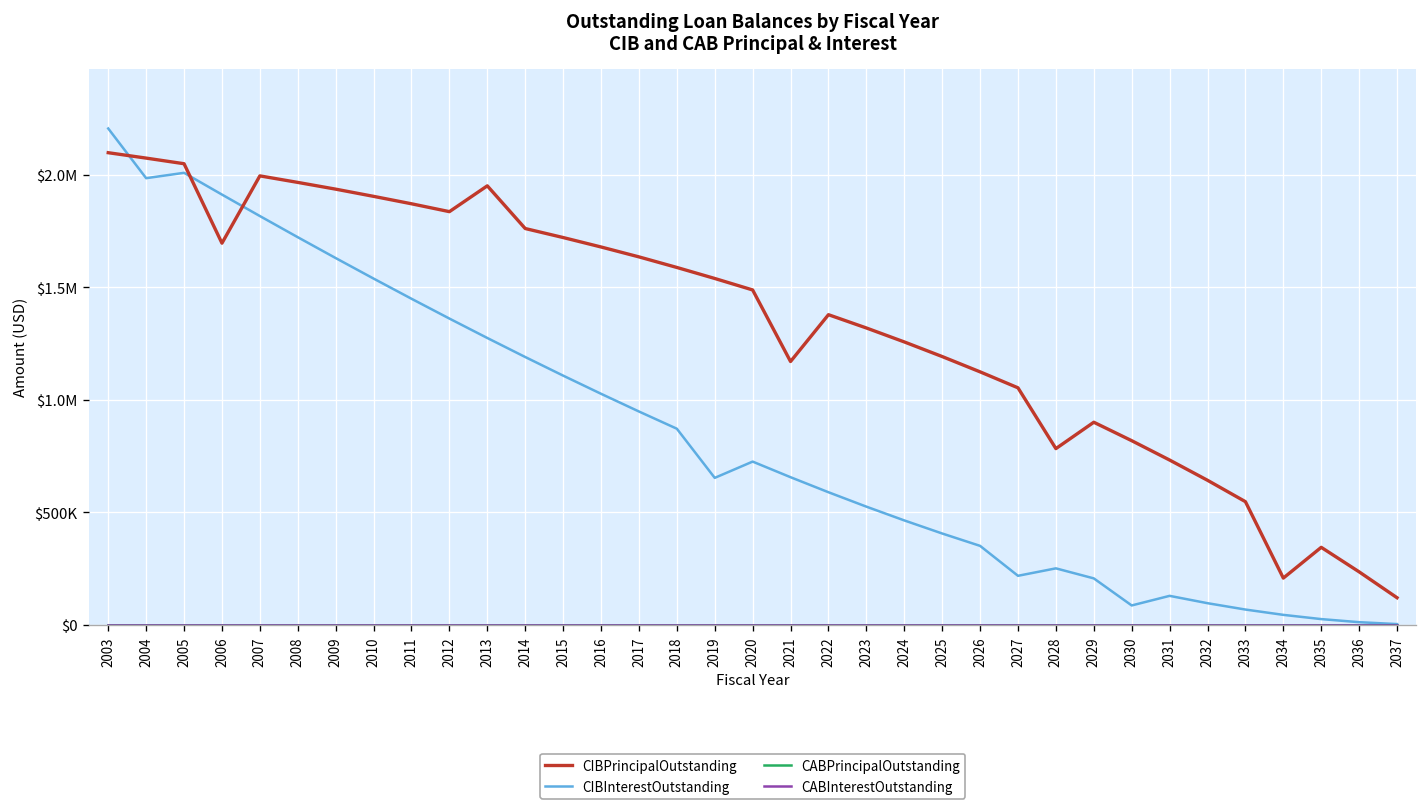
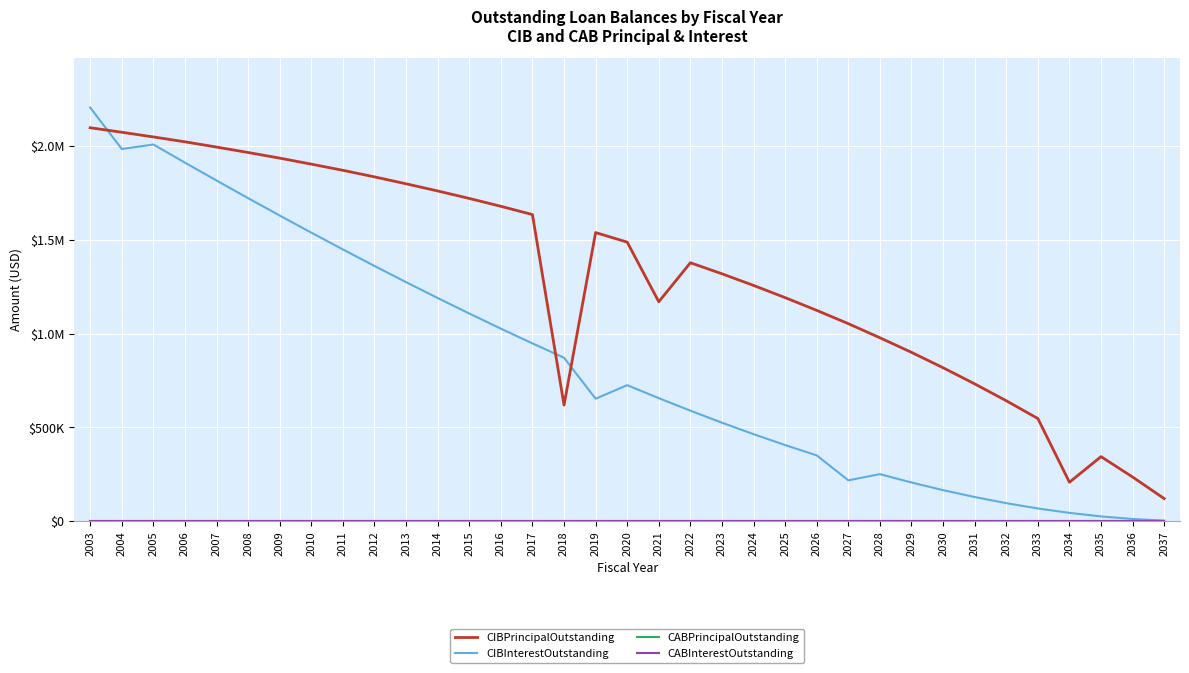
  {
    "CIBPrincipalOutstanding": {
      "2003": "$2100000",
      "2004": "$2070000",
      "2005": "$2050000",
-     "2006": "$1700000",
+     "2006": "$2020000",
      "2007": "$2000000",
      "2008": "$1970000",
      "2009": "$1940000",
      "2010": "$1900000",
      "2011": "$1870000",
      "2012": "$1840000",
-     "2013": "$1950000",
+     "2013": "$1800000",
      "2014": "$1760000",
      "2015": "$1720000",
      "2016": "$1680000",
      "2017": "$1640000",
-     "2018": "$1590000",
+     "2018": "$620000",
      "2019": "$1540000",
      "2020": "$1490000",
      "2021": "$1170000",
      "2022": "$1380000",
      "2023": "$1320000",
      "2024": "$1260000",
      "2025": "$1190000",
      "2026": "$1120000",
      "2027": "$1050000",
-     "2028": "$780000",
+     "2028": "$980000",
      "2029": "$900000",
      "2030": "$820000",
      "2031": "$730000",
      "2032": "$640000",
      "2033": "$550000",
      "2034": "$210000",
      "2035": "$340000",
      "2036": "$240000",
      "2037": "$120000"
    },
    "CIBInterestOutstanding": {
      "2003": "$2210000",
      "2004": "$1980000",
      "2005": "$2010000",
      "2006": "$1910000",
      "2007": "$1820000",
      "2008": "$1720000",
      "2009": "$1630000",
      "2010": "$1540000",
      "2011": "$1450000",
      "2012": "$1360000",
      "2013": "$1270000",
      "2014": "$1190000",
      "2015": "$1110000",
      "2016": "$1030000",
      "2017": "$950000",
      "2018": "$870000",
      "2019": "$650000",
      "2020": "$730000",
      "2021": "$660000",
      "2022": "$590000",
      "2023": "$520000",
      "2024": "$460000",
      "2025": "$410000",
      "2026": "$350000",
      "2027": "$220000",
      "2028": "$250000",
      "2029": "$210000",
-     "2030": "$90000",
+     "2030": "$170000",
      "2031": "$130000",
      "2032": "$100000",
      "2033": "$70000",
      "2034": "$40000",
      "2035": "$30000"
    },
    "CABInterestOutstanding": {
      "2003": "$0",
      "2004": "$0",
      "2005": "$0",
      "2006": "$0",
      "2007": "$0",
      "2008": "$0",
      "2009": "$0",
      "2010": "$0",
      "2011": "$0",
      "2012": "$0",
      "2013": "$0",
      "2014": "$0",
      "2015": "$0",
      "2016": "$0",
      "2017": "$0",
      "2018": "$0",
      "2019": "$0",
      "2020": "$0",
      "2021": "$0",
      "2022": "$0",
      "2023": "$0",
      "2024": "$0",
      "2025": "$0",
      "2026": "$0",
      "2027": "$0",
      "2028": "$0",
      "2029": "$0",
      "2030": "$0",
      "2031": "$0",
      "2032": "$0",
      "2033": "$0",
      "2034": "$0",
      "2035": "$0"
    }
  }
